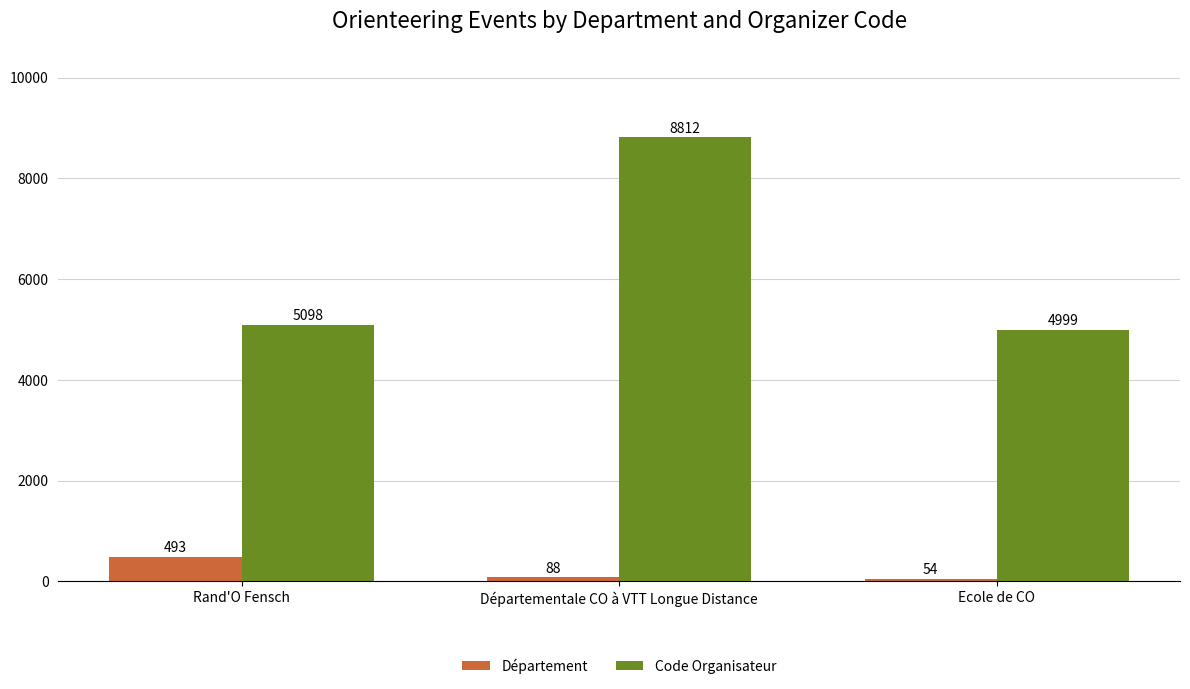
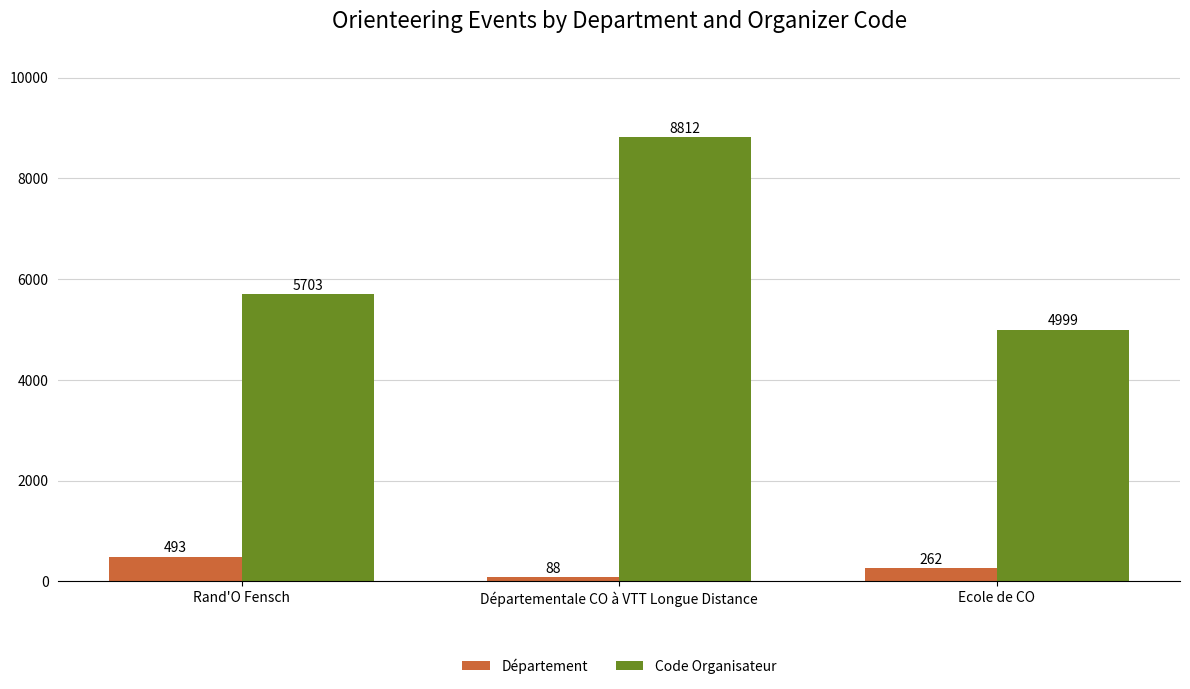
  {
    "Département": {
      "Rand'O Fensch": 493,
      "Départementale CO à VTT Longue Distance": 88,
-     "Ecole de CO": 54
+     "Ecole de CO": 262
    },
    "Code Organisateur": {
-     "Rand'O Fensch": 5098,
+     "Rand'O Fensch": 5703,
      "Départementale CO à VTT Longue Distance": 8812,
      "Ecole de CO": 4999
    }
  }
